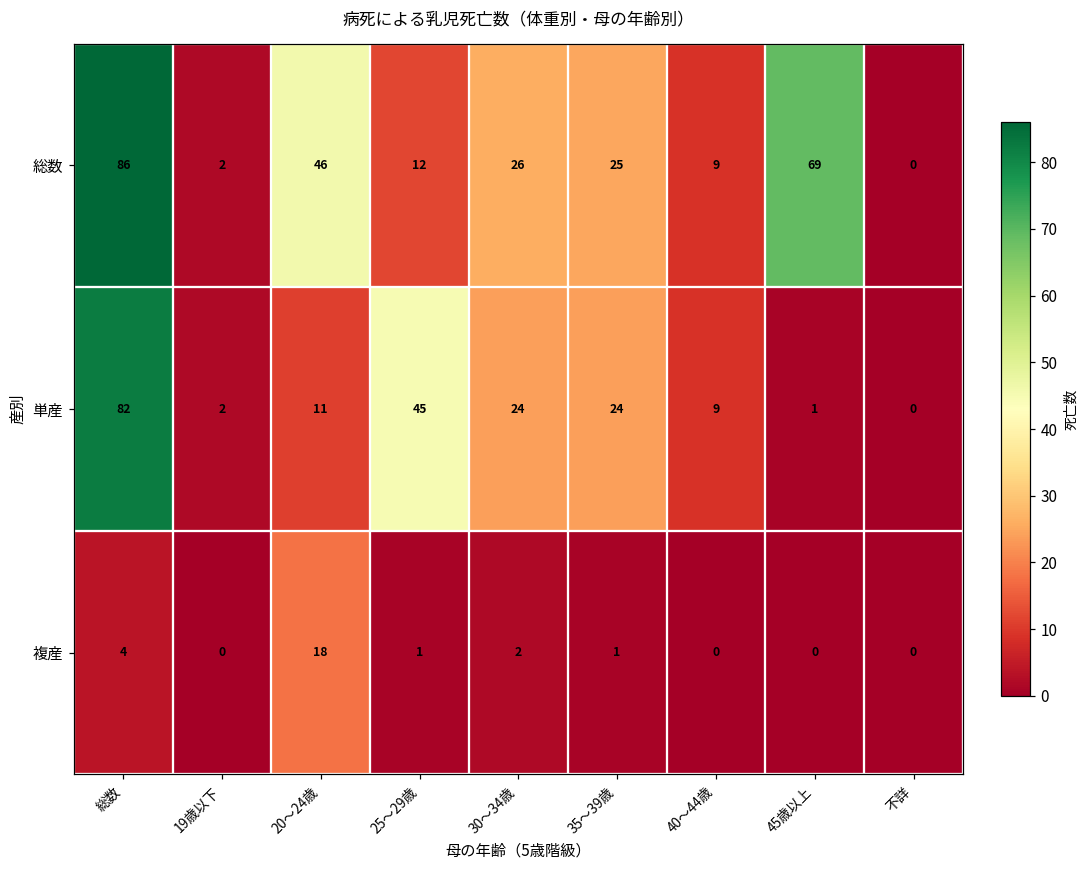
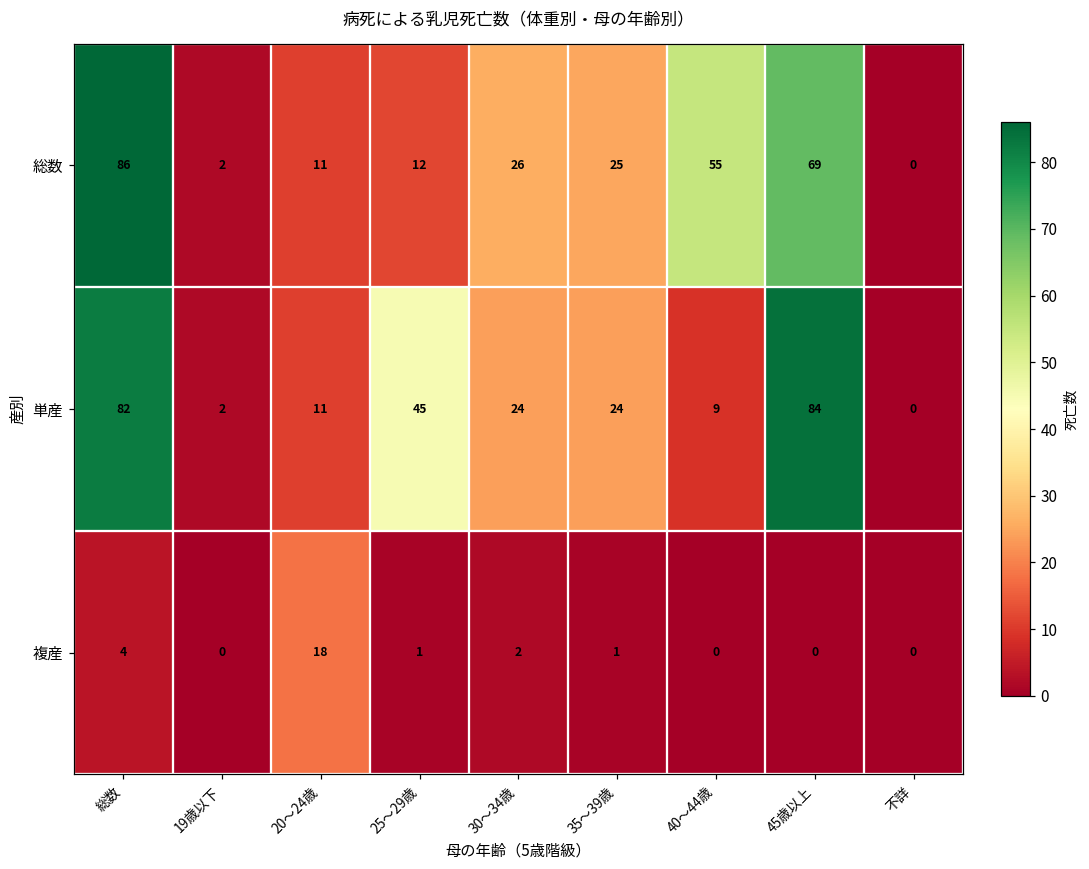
  {
    "総数": {
      "総数": 86,
      "19歳以下": 2,
-     "20～24歳": 46,
+     "20～24歳": 11,
      "25～29歳": 12,
      "30～34歳": 26,
      "35～39歳": 25,
-     "40～44歳": 9,
+     "40～44歳": 55,
      "45歳以上": 69,
      "不詳": 0
    },
    "単産": {
      "総数": 82,
      "19歳以下": 2,
      "20～24歳": 11,
      "25～29歳": 45,
      "30～34歳": 24,
      "35～39歳": 24,
      "40～44歳": 9,
-     "45歳以上": 1,
+     "45歳以上": 84,
      "不詳": 0
    },
    "複産": {
      "総数": 4,
      "19歳以下": 0,
      "20～24歳": 18,
      "25～29歳": 1,
      "30～34歳": 2,
      "35～39歳": 1,
      "40～44歳": 0,
      "45歳以上": 0,
      "不詳": 0
    }
  }
